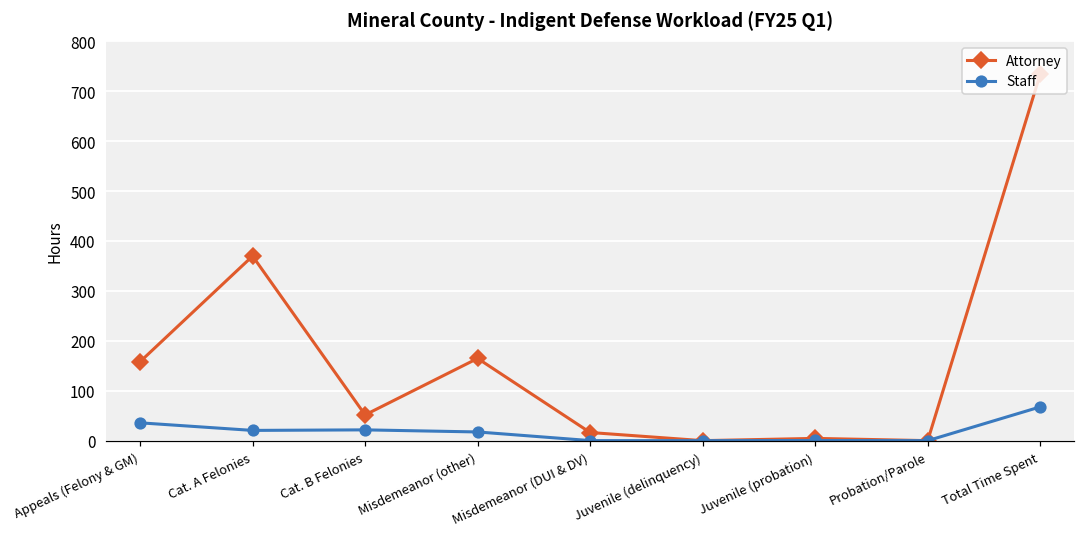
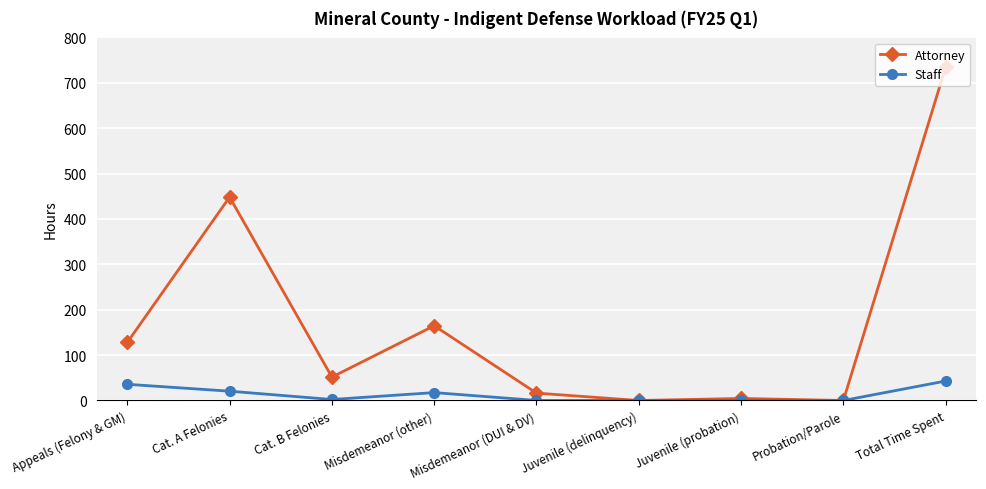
  {
    "Attorney": {
-     "Appeals (Felony & GM)": 160,
-     "Cat. A Felonies": 370,
+     "Appeals (Felony & GM)": 130,
+     "Cat. A Felonies": 450,
      "Cat. B Felonies": 50,
      "Misdemeanor (other)": 160,
      "Misdemeanor (DUI & DV)": 20
    },
    "Staff": {
      "Appeals (Felony & GM)": 40,
      "Cat. A Felonies": 20,
-     "Cat. B Felonies": 20,
+     "Cat. B Felonies": 0,
      "Misdemeanor (other)": 20,
      "Misdemeanor (DUI & DV)": 0,
-     "Total Time Spent": 70
+     "Total Time Spent": 40
    }
  }
